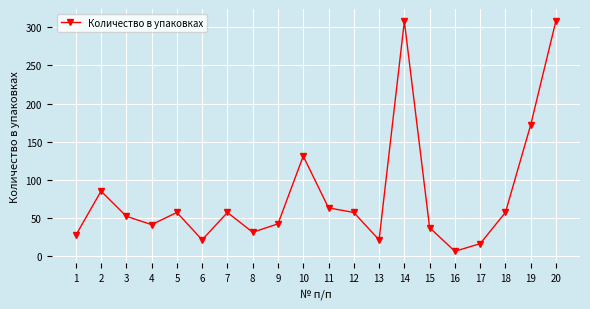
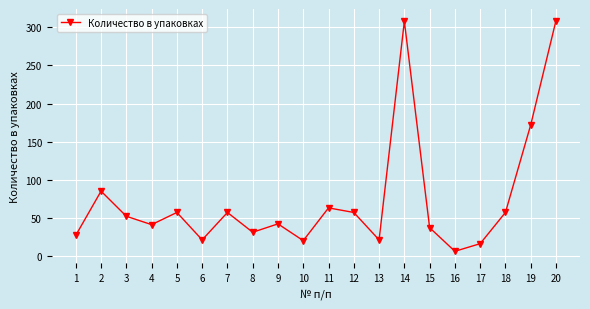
  {
    "1": 30,
    "2": 90,
    "3": 50,
    "4": 40,
    "5": 60,
    "6": 20,
    "7": 60,
    "8": 30,
    "9": 40,
-   "10": 130,
+   "10": 20,
    "11": 60,
    "12": 60,
    "13": 20,
    "14": 310,
    "15": 40,
    "16": 10,
    "17": 20,
    "18": 60,
    "19": 170,
    "20": 310
  }
